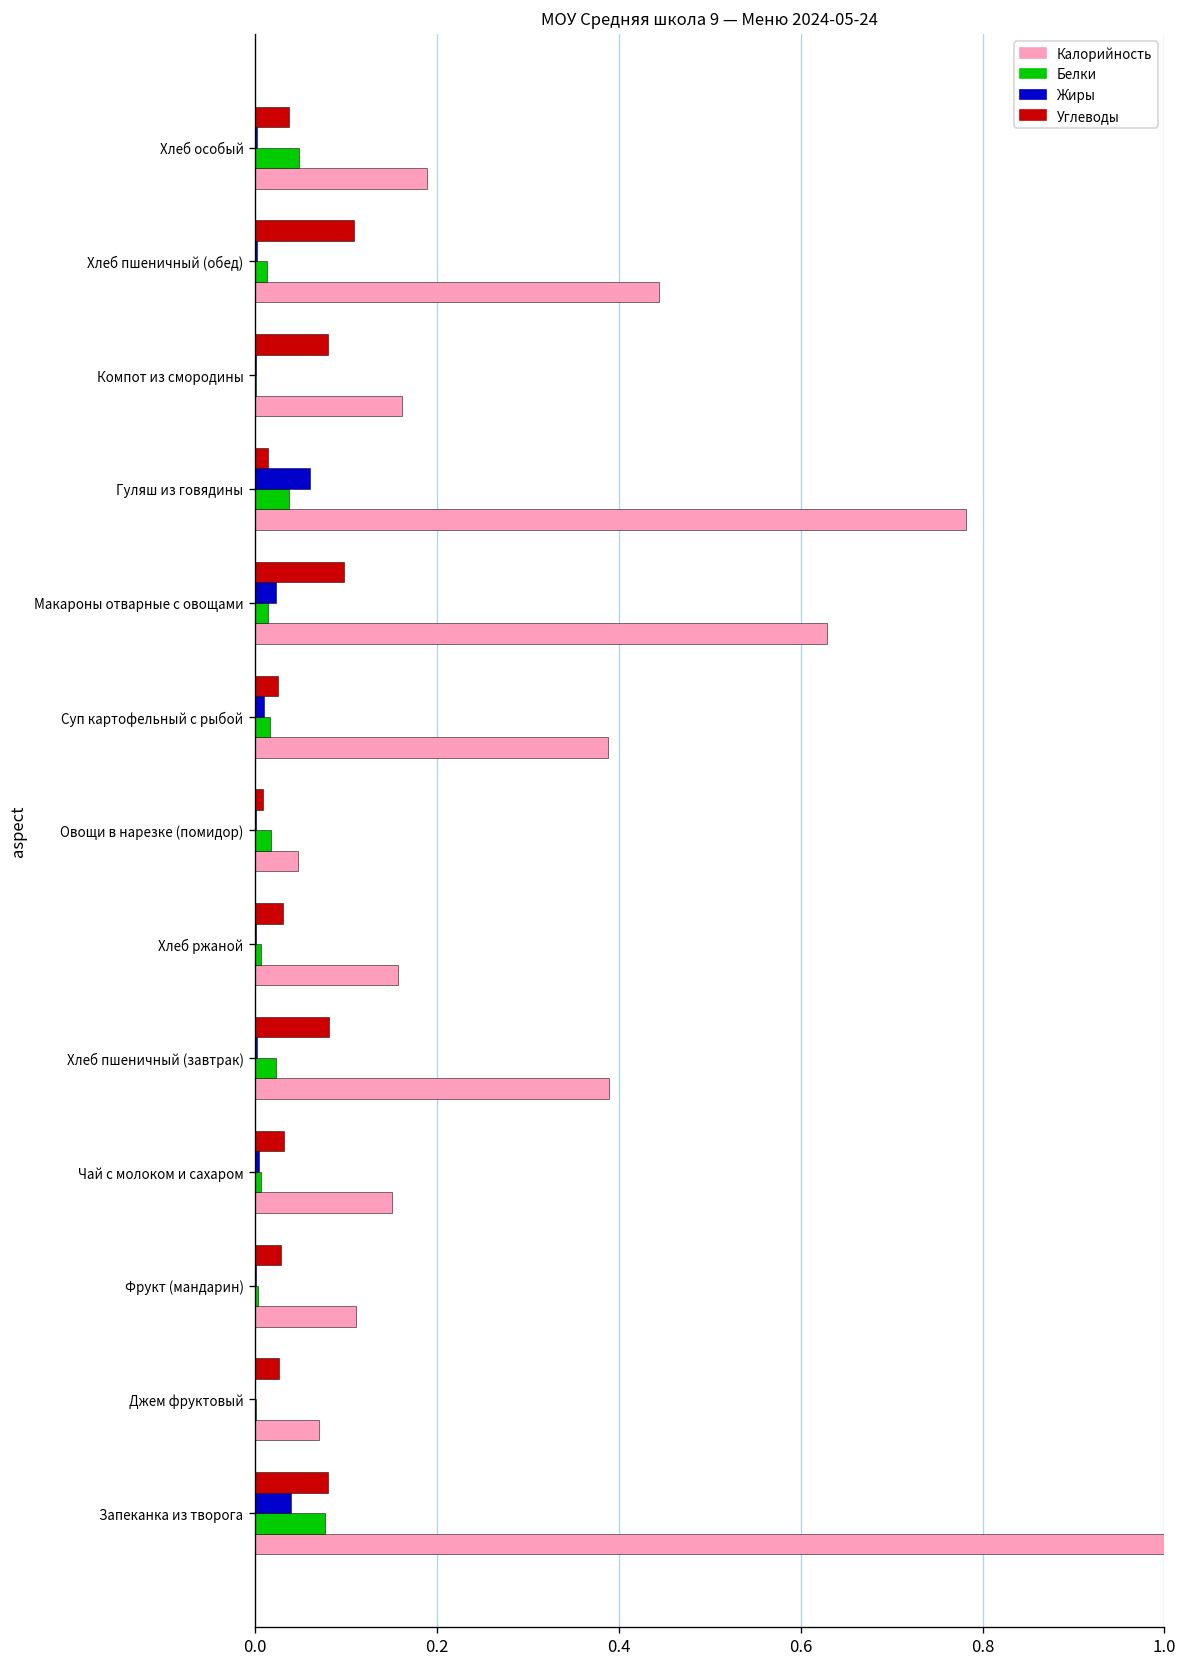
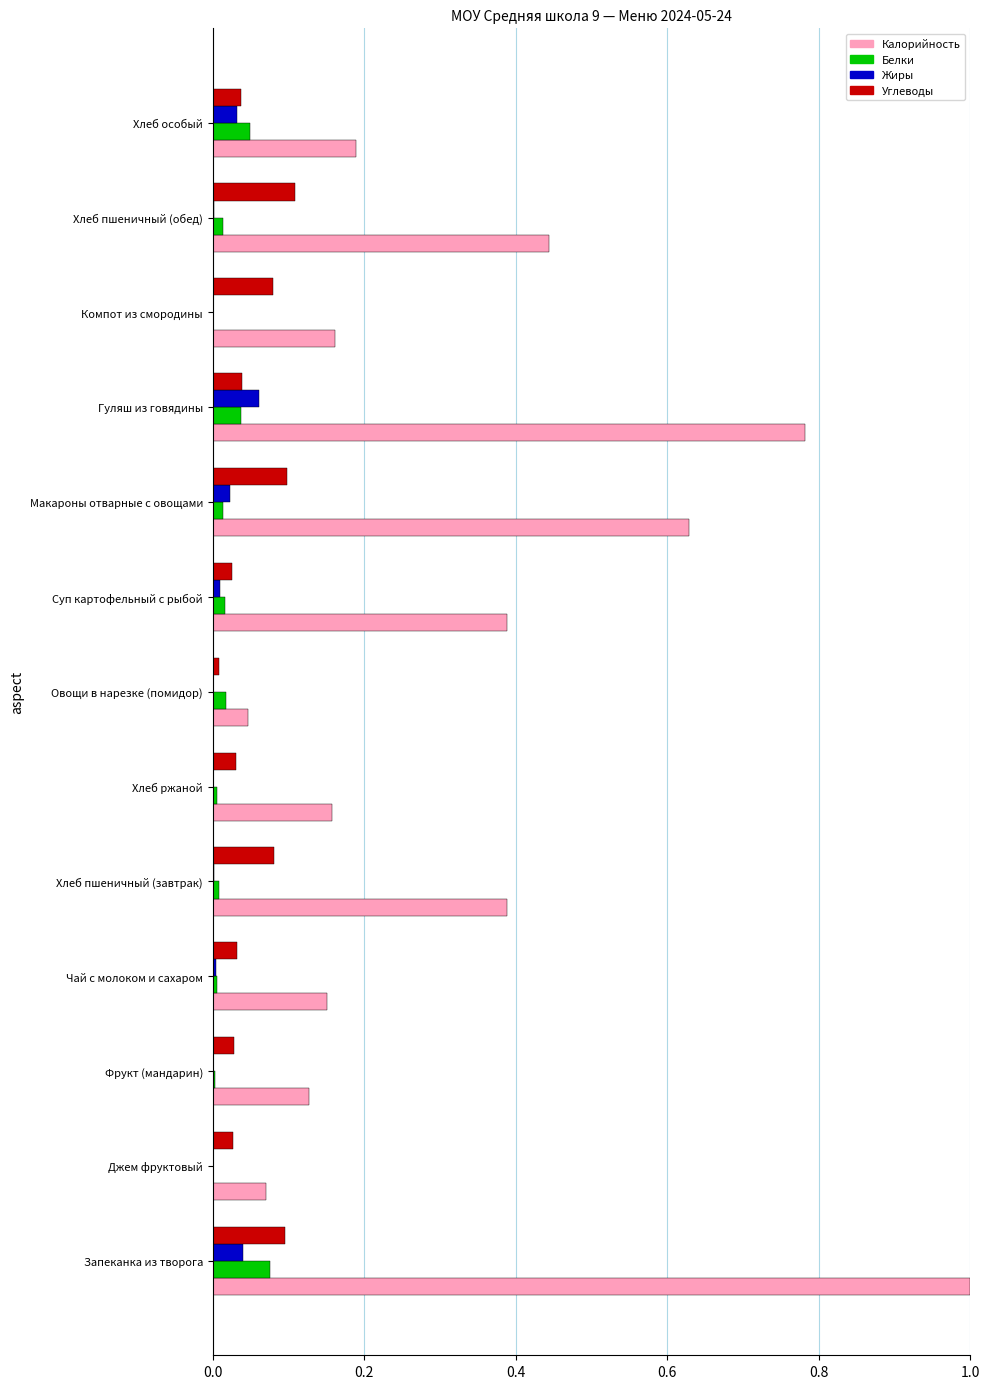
  {
    "Калорийность": {
      "Хлеб особый": 0.19,
      "Хлеб пшеничный (обед)": 0.44,
      "Компот из смородины": 0.16,
      "Гуляш из говядины": 0.78,
      "Макароны отварные с овощами": 0.63,
      "Суп картофельный с рыбой": 0.39,
      "Овощи в нарезке (помидор)": 0.05,
      "Хлеб ржаной": 0.16,
      "Хлеб пшеничный (завтрак)": 0.39,
      "Чай с молоком и сахаром": 0.15,
-     "Фрукт (мандарин)": 0.11,
+     "Фрукт (мандарин)": 0.13,
      "Джем фруктовый": 0.07,
      "Запеканка из творога": 1.00
    },
    "Белки": {
      "Хлеб особый": 0.05,
      "Хлеб пшеничный (обед)": 0.01,
      "Гуляш из говядины": 0.04,
      "Макароны отварные с овощами": 0.01,
      "Суп картофельный с рыбой": 0.02,
      "Овощи в нарезке (помидор)": 0.02,
      "Хлеб ржаной": 0.01,
-     "Хлеб пшеничный (завтрак)": 0.02,
+     "Хлеб пшеничный (завтрак)": 0.01,
      "Чай с молоком и сахаром": 0.01,
      "Запеканка из творога": 0.08
    },
    "Жиры": {
-     "Хлеб особый": 0.00,
+     "Хлеб особый": 0.03,
      "Гуляш из говядины": 0.06,
      "Макароны отварные с овощами": 0.02,
      "Суп картофельный с рыбой": 0.01,
      "Чай с молоком и сахаром": 0.00,
      "Джем фруктовый": 0.00,
      "Запеканка из творога": 0.04
    },
    "Углеводы": {
      "Хлеб особый": 0.04,
      "Хлеб пшеничный (обед)": 0.11,
      "Компот из смородины": 0.08,
-     "Гуляш из говядины": 0.01,
+     "Гуляш из говядины": 0.04,
      "Макароны отварные с овощами": 0.10,
      "Суп картофельный с рыбой": 0.03,
      "Овощи в нарезке (помидор)": 0.01,
      "Хлеб ржаной": 0.03,
      "Хлеб пшеничный (завтрак)": 0.08,
      "Чай с молоком и сахаром": 0.03,
      "Фрукт (мандарин)": 0.03,
      "Джем фруктовый": 0.03,
-     "Запеканка из творога": 0.08
+     "Запеканка из творога": 0.10
    }
  }
